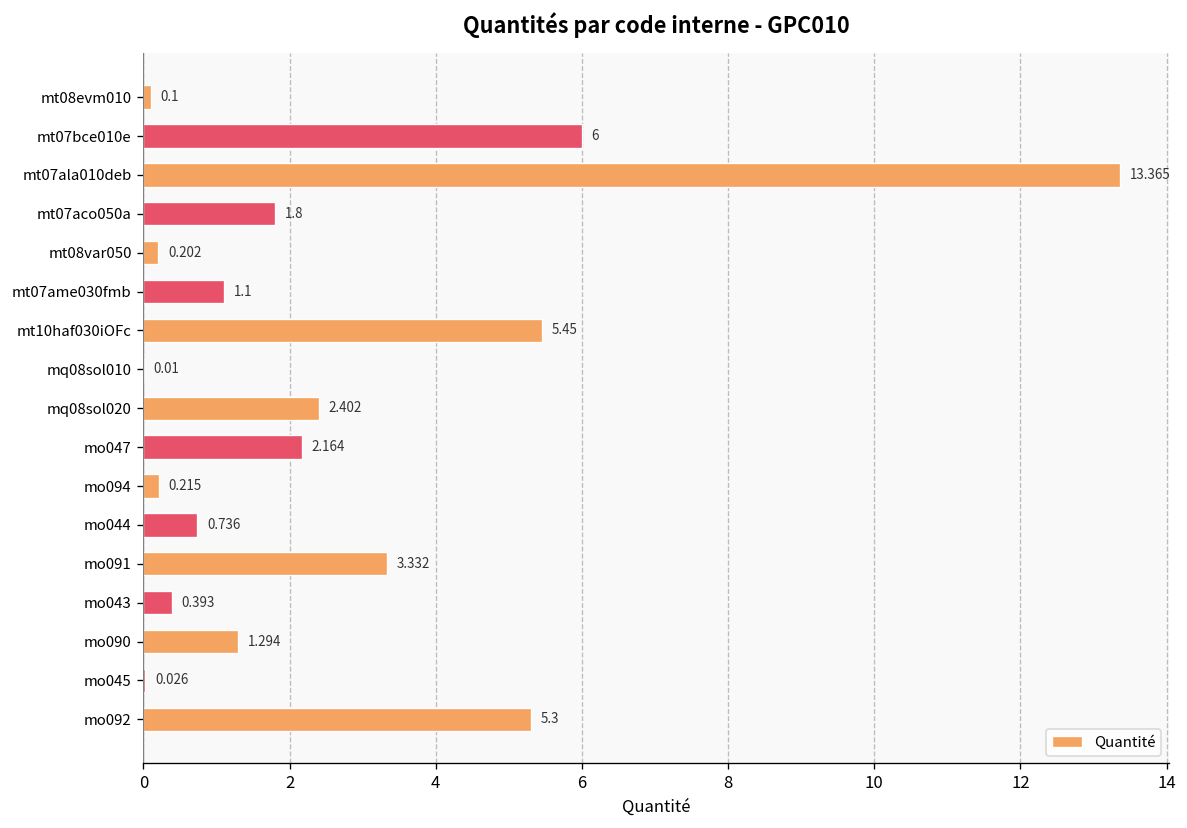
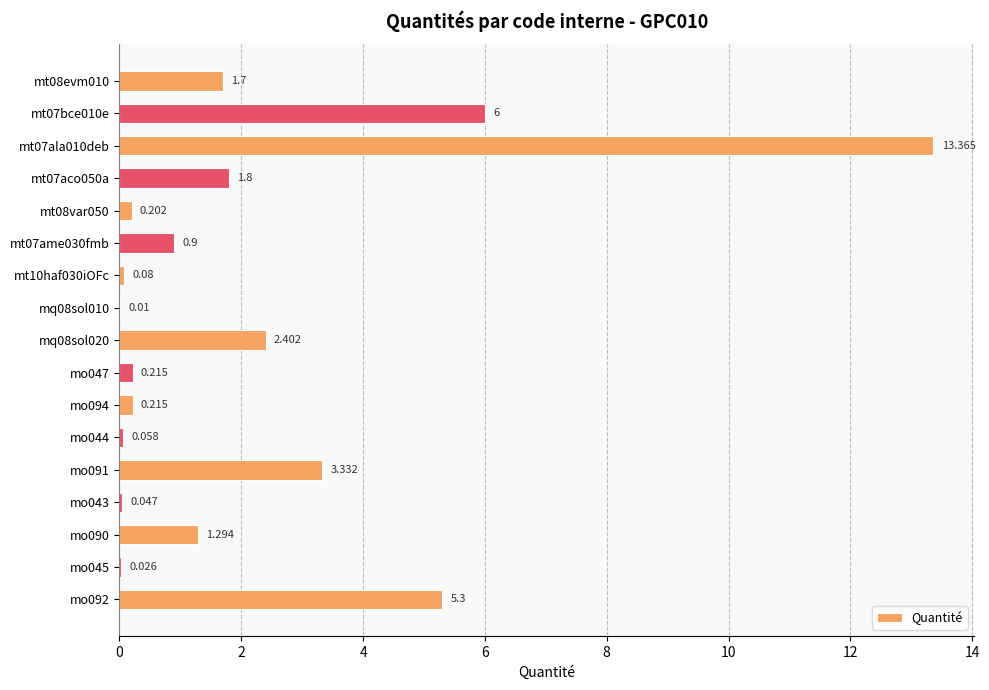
  {
-   "mt08evm010": 0.1,
+   "mt08evm010": 1.7,
    "mt07bce010e": 6,
    "mt07ala010deb": 13.365,
    "mt07aco050a": 1.8,
    "mt08var050": 0.202,
-   "mt07ame030fmb": 1.1,
-   "mt10haf030iOFc": 5.45,
+   "mt07ame030fmb": 0.9,
+   "mt10haf030iOFc": 0.08,
    "mq08sol010": 0.01,
    "mq08sol020": 2.402,
-   "mo047": 2.164,
+   "mo047": 0.215,
    "mo094": 0.215,
-   "mo044": 0.736,
+   "mo044": 0.058,
    "mo091": 3.332,
-   "mo043": 0.393,
+   "mo043": 0.047,
    "mo090": 1.294,
    "mo045": 0.026,
    "mo092": 5.3
  }
